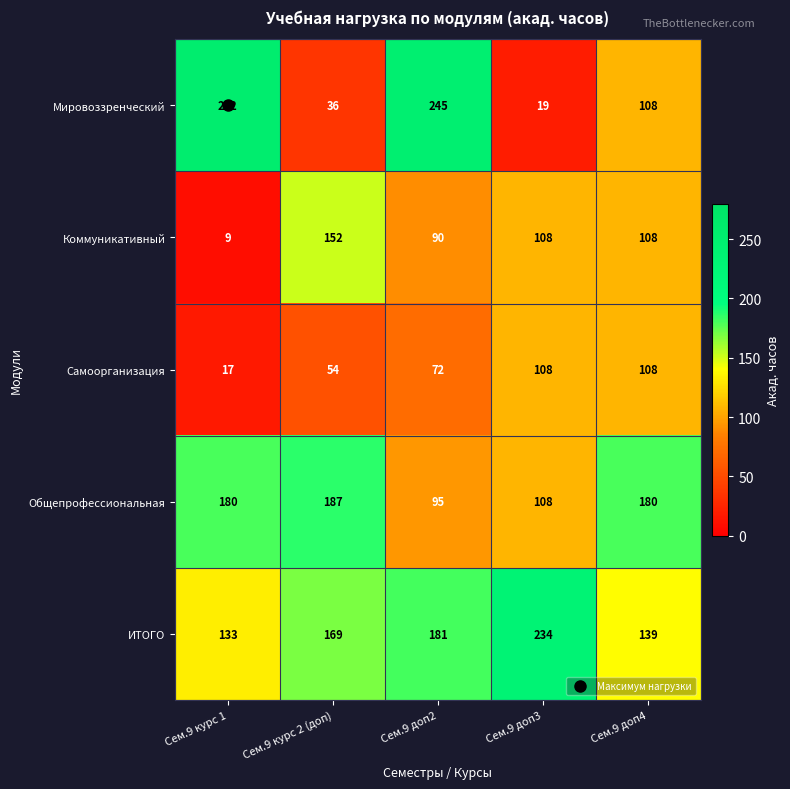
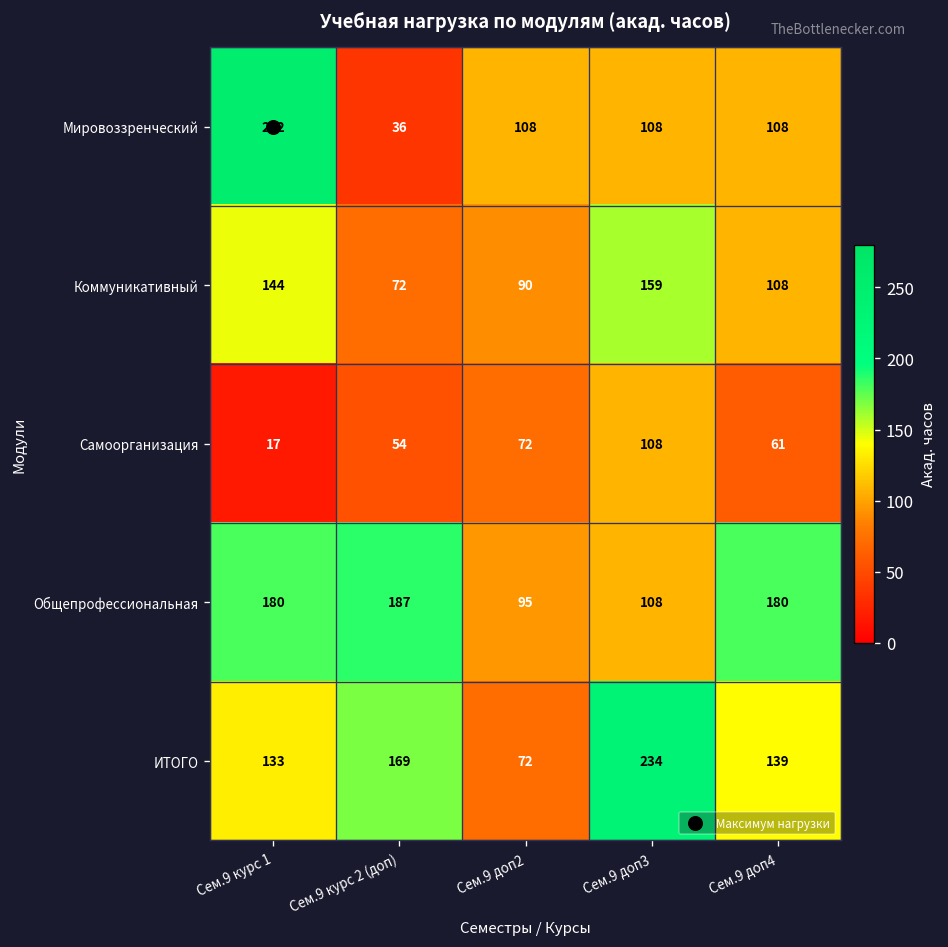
  {
    "Мировоззренческий": {
      "Сем.9 курс 2 (доп)": 36,
-     "Сем.9 доп2": 245,
-     "Сем.9 доп3": 19,
+     "Сем.9 доп2": 108,
+     "Сем.9 доп3": 108,
      "Сем.9 доп4": 108
    },
    "Коммуникативный": {
-     "Сем.9 курс 1": 9,
-     "Сем.9 курс 2 (доп)": 152,
+     "Сем.9 курс 1": 144,
+     "Сем.9 курс 2 (доп)": 72,
      "Сем.9 доп2": 90,
-     "Сем.9 доп3": 108,
+     "Сем.9 доп3": 159,
      "Сем.9 доп4": 108
    },
    "Самоорганизация": {
      "Сем.9 курс 1": 17,
      "Сем.9 курс 2 (доп)": 54,
      "Сем.9 доп2": 72,
      "Сем.9 доп3": 108,
-     "Сем.9 доп4": 108
+     "Сем.9 доп4": 61
    },
    "Общепрофессиональная": {
      "Сем.9 курс 1": 180,
      "Сем.9 курс 2 (доп)": 187,
      "Сем.9 доп2": 95,
      "Сем.9 доп3": 108,
      "Сем.9 доп4": 180
    },
    "ИТОГО": {
      "Сем.9 курс 1": 133,
      "Сем.9 курс 2 (доп)": 169,
-     "Сем.9 доп2": 181,
+     "Сем.9 доп2": 72,
      "Сем.9 доп3": 234,
      "Сем.9 доп4": 139
    }
  }
